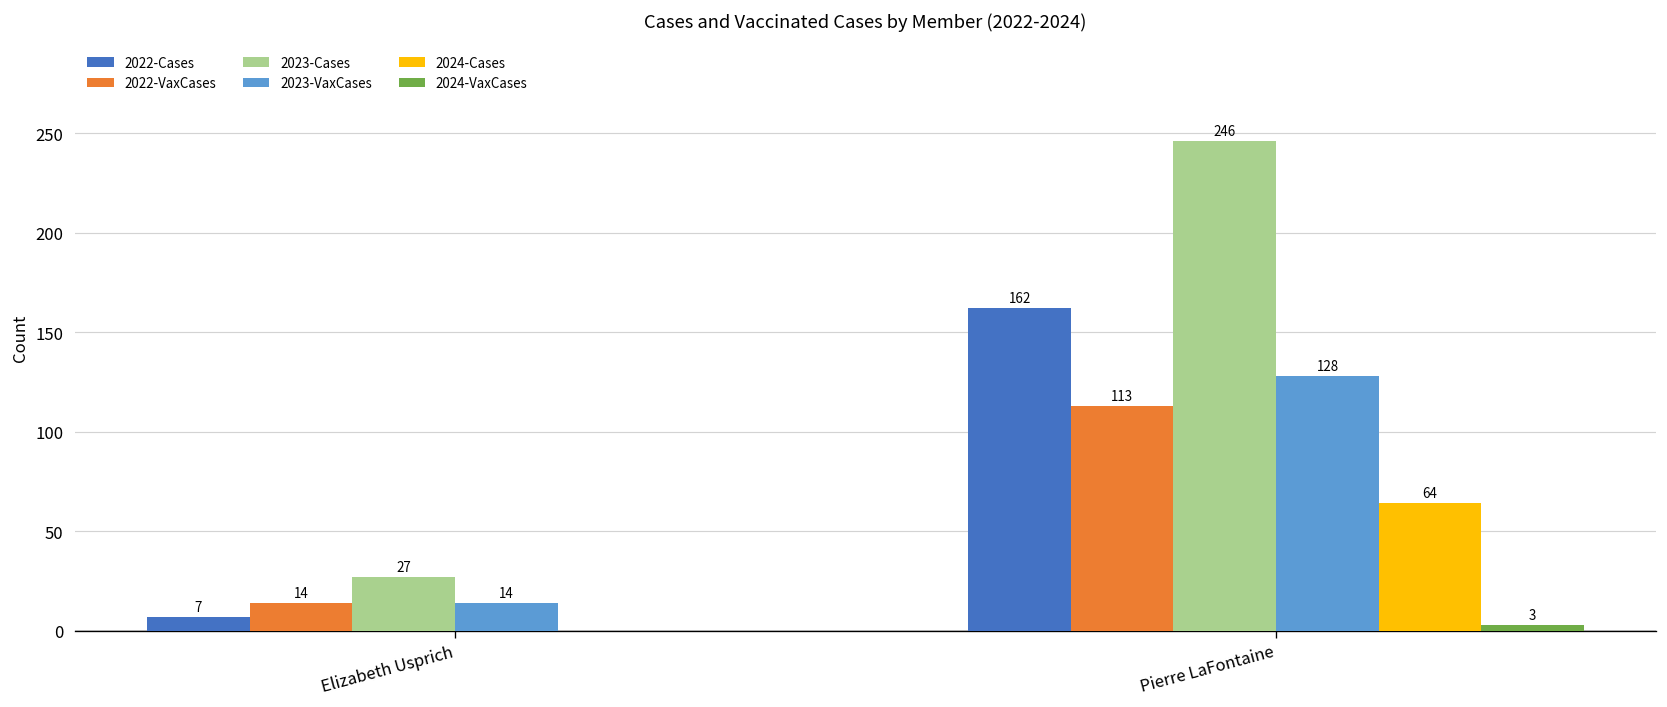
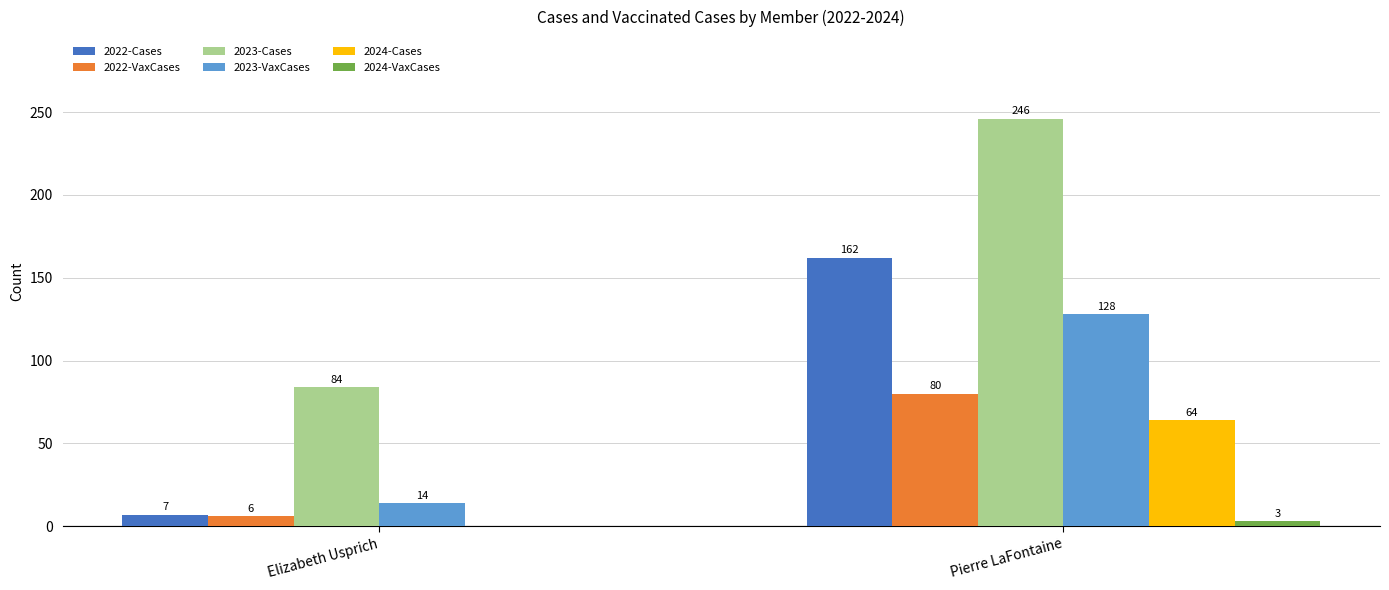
  {
    "2022-VaxCases": {
-     "Elizabeth Usprich": 14,
-     "Pierre LaFontaine": 113
+     "Elizabeth Usprich": 6,
+     "Pierre LaFontaine": 80
    },
    "2023-Cases": {
-     "Elizabeth Usprich": 27,
+     "Elizabeth Usprich": 84,
      "Pierre LaFontaine": 246
    },
    "2024-Cases": {
      "Pierre LaFontaine": 64
    },
    "2024-VaxCases": {
      "Pierre LaFontaine": 3
    }
  }
